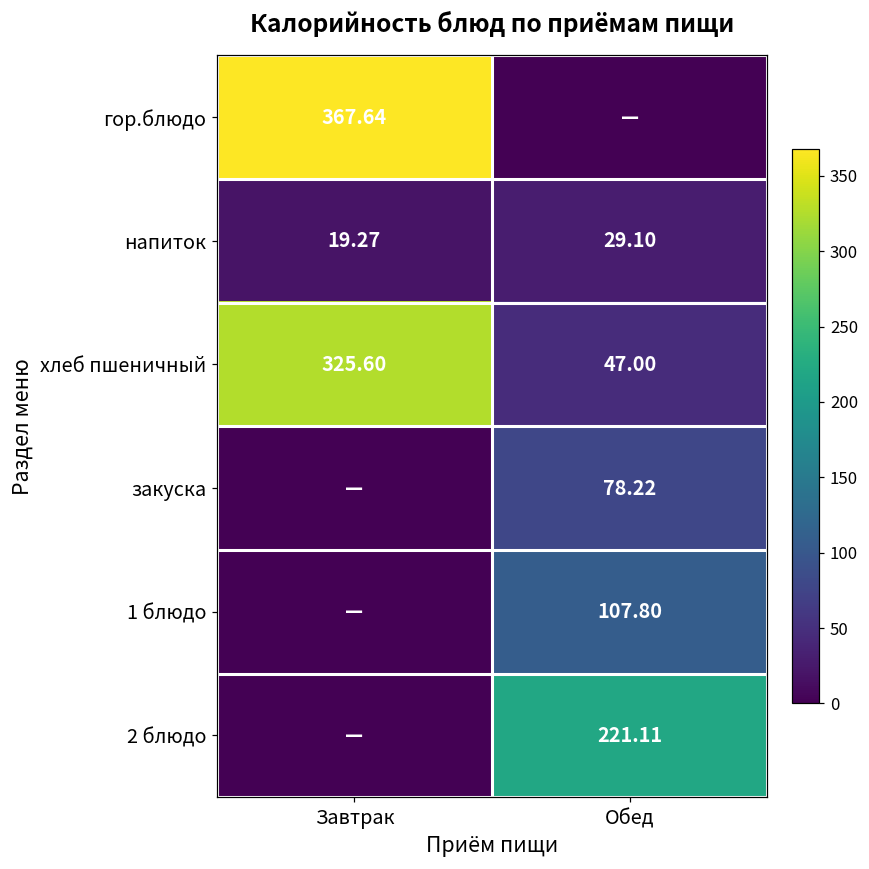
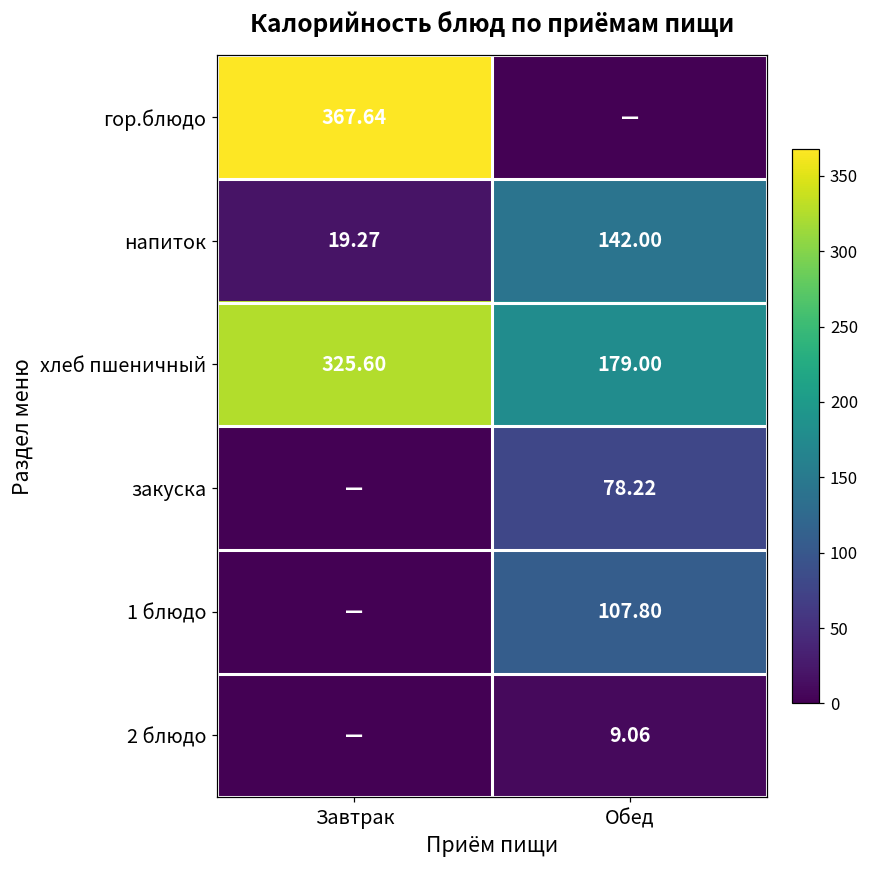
  {
    "гор.блюдо": {
      "Завтрак": 367.64
    },
    "напиток": {
      "Завтрак": 19.27,
-     "Обед": 29.10
+     "Обед": 142.00
    },
    "хлеб пшеничный": {
      "Завтрак": 325.60,
-     "Обед": 47.00
+     "Обед": 179.00
    },
    "закуска": {
      "Обед": 78.22
    },
    "1 блюдо": {
      "Обед": 107.80
    },
    "2 блюдо": {
-     "Обед": 221.11
+     "Обед": 9.06
    }
  }
